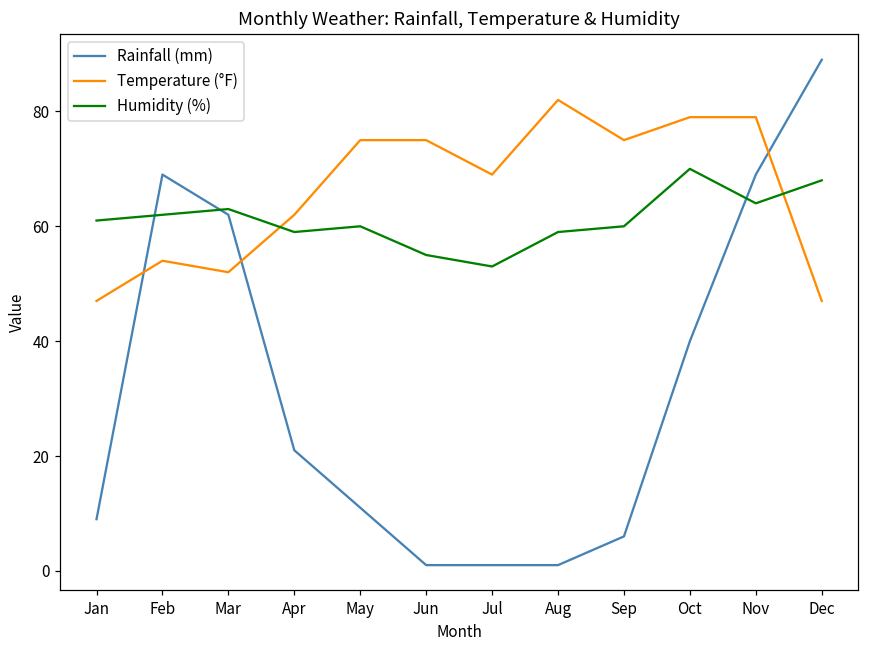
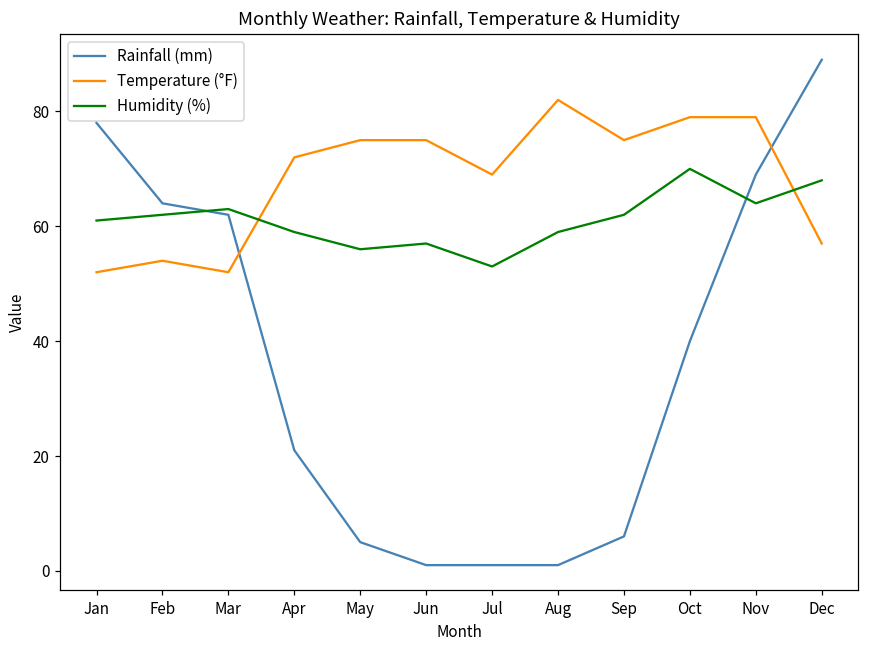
  {
    "Rainfall (mm)": {
-     "Jan": 9,
-     "Feb": 69,
+     "Jan": 78,
+     "Feb": 64,
      "Mar": 62,
      "Apr": 21,
-     "May": 11,
+     "May": 5,
      "Jun": 1,
      "Jul": 1,
      "Aug": 1,
      "Sep": 6,
      "Oct": 40,
      "Nov": 69,
      "Dec": 89
    },
    "Temperature (°F)": {
-     "Jan": 47,
+     "Jan": 52,
      "Feb": 54,
      "Mar": 52,
-     "Apr": 62,
+     "Apr": 72,
      "May": 75,
      "Jun": 75,
      "Jul": 69,
      "Aug": 82,
      "Sep": 75,
      "Oct": 79,
      "Nov": 79,
-     "Dec": 47
+     "Dec": 57
    },
    "Humidity (%)": {
      "Jan": 61,
      "Feb": 62,
      "Mar": 63,
      "Apr": 59,
-     "May": 60,
-     "Jun": 55,
+     "May": 56,
+     "Jun": 57,
      "Jul": 53,
      "Aug": 59,
-     "Sep": 60,
+     "Sep": 62,
      "Oct": 70,
      "Nov": 64,
      "Dec": 68
    }
  }
